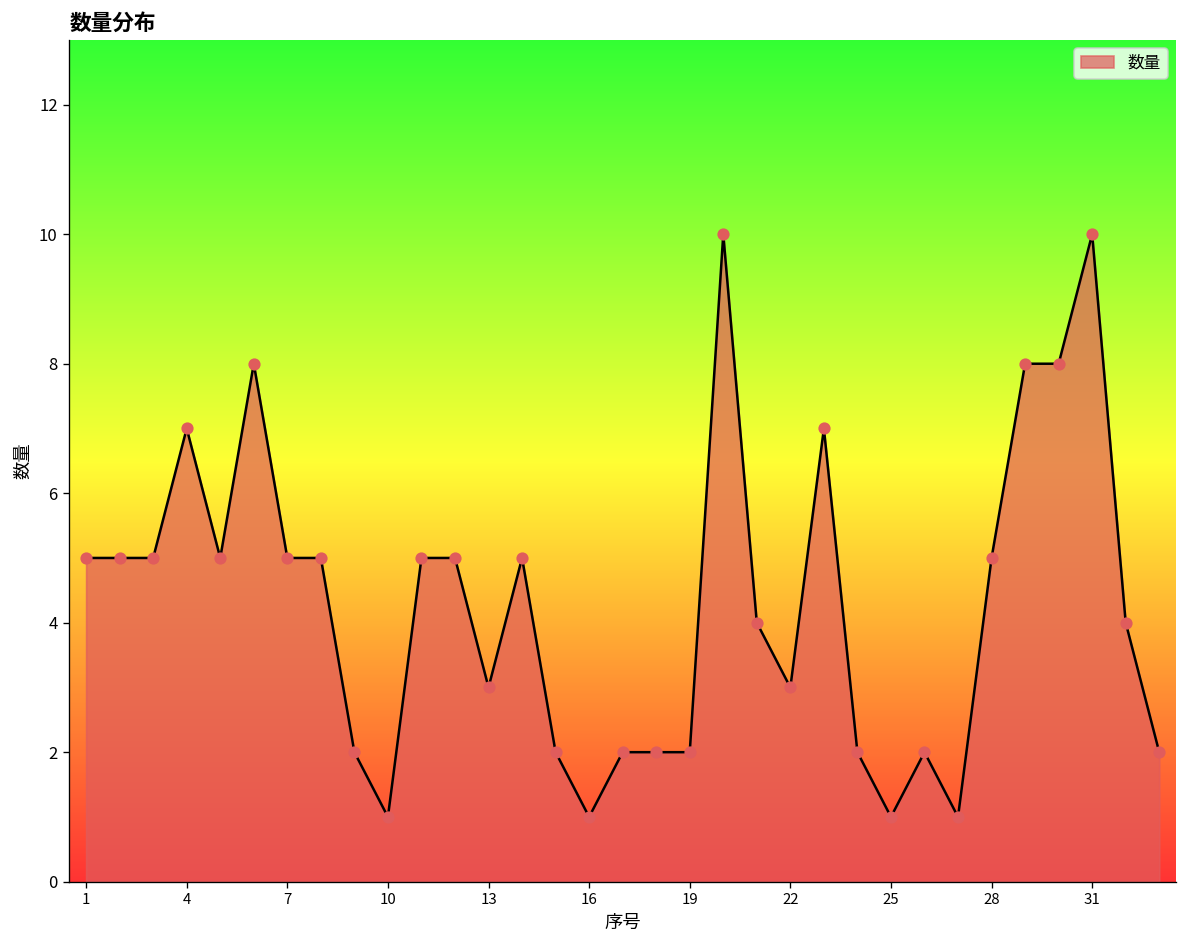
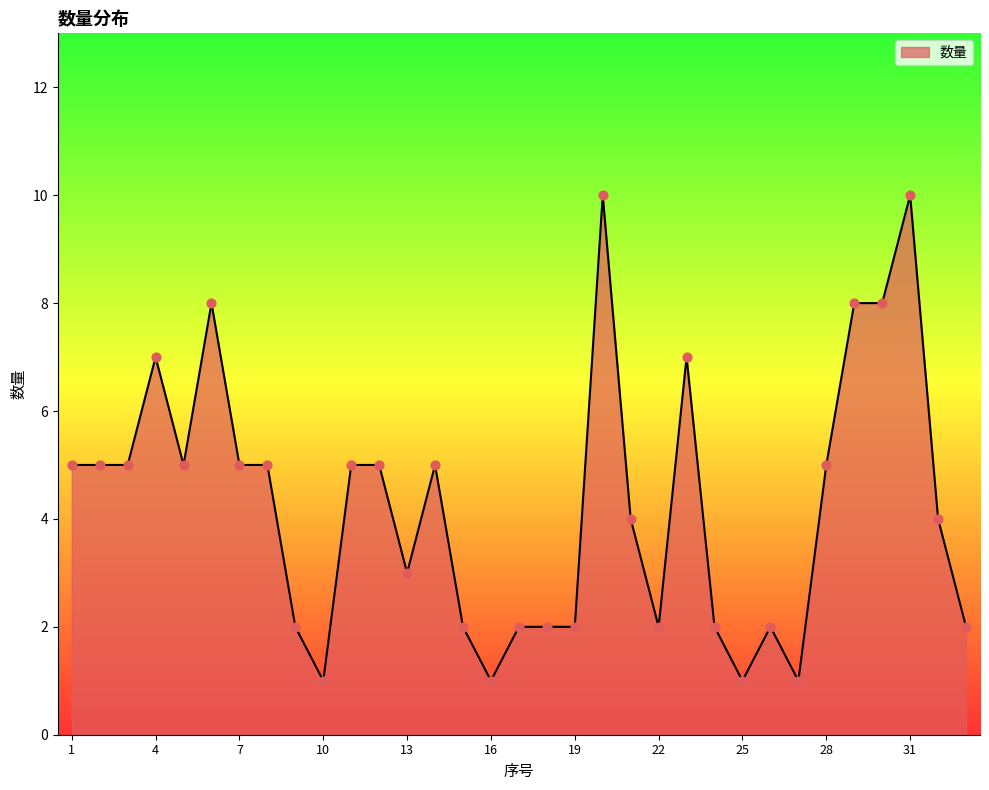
  {
    "1": 5,
    "4": 7,
    "7": 5,
    "10": 1,
    "13": 3,
    "16": 1,
    "19": 2,
-   "22": 3,
+   "22": 2,
    "25": 1,
    "28": 5,
    "31": 10
  }
